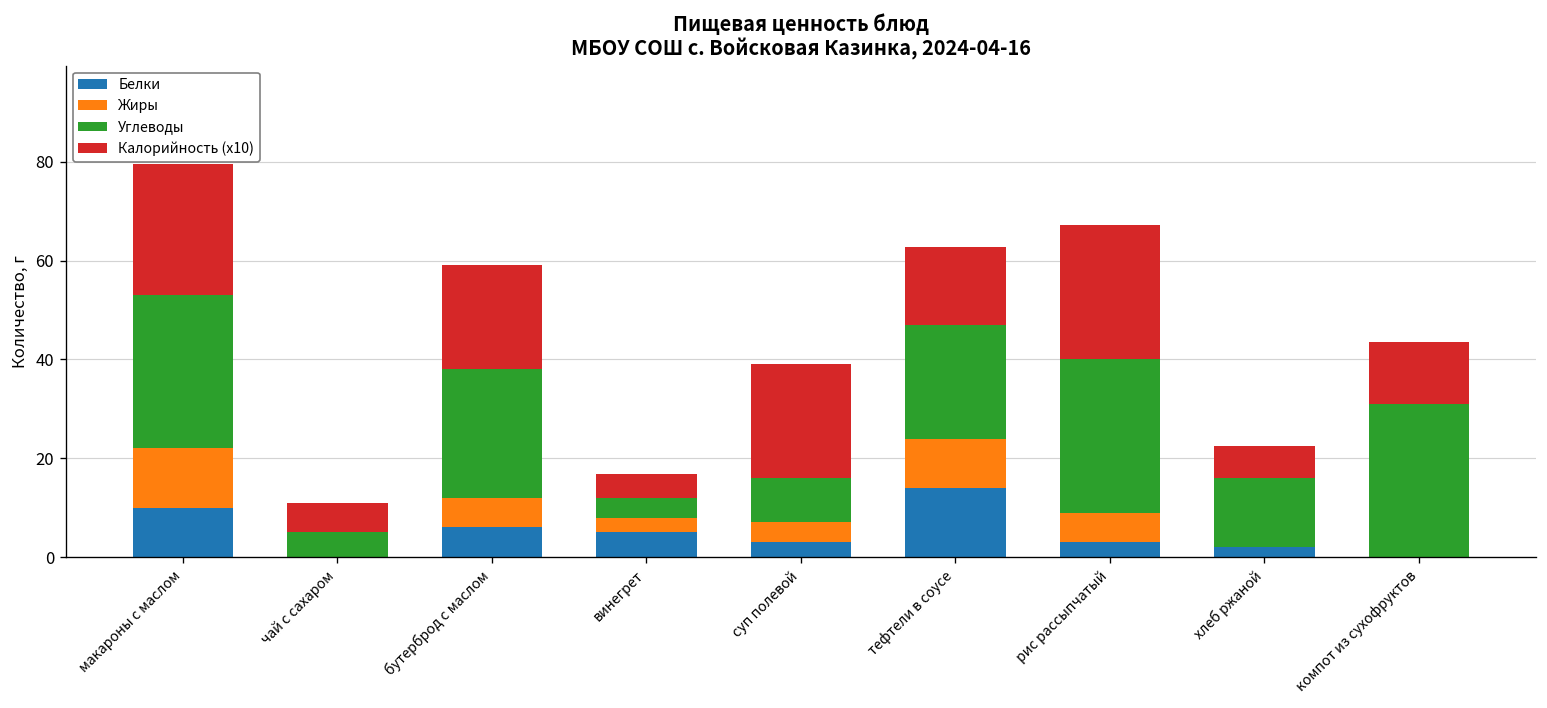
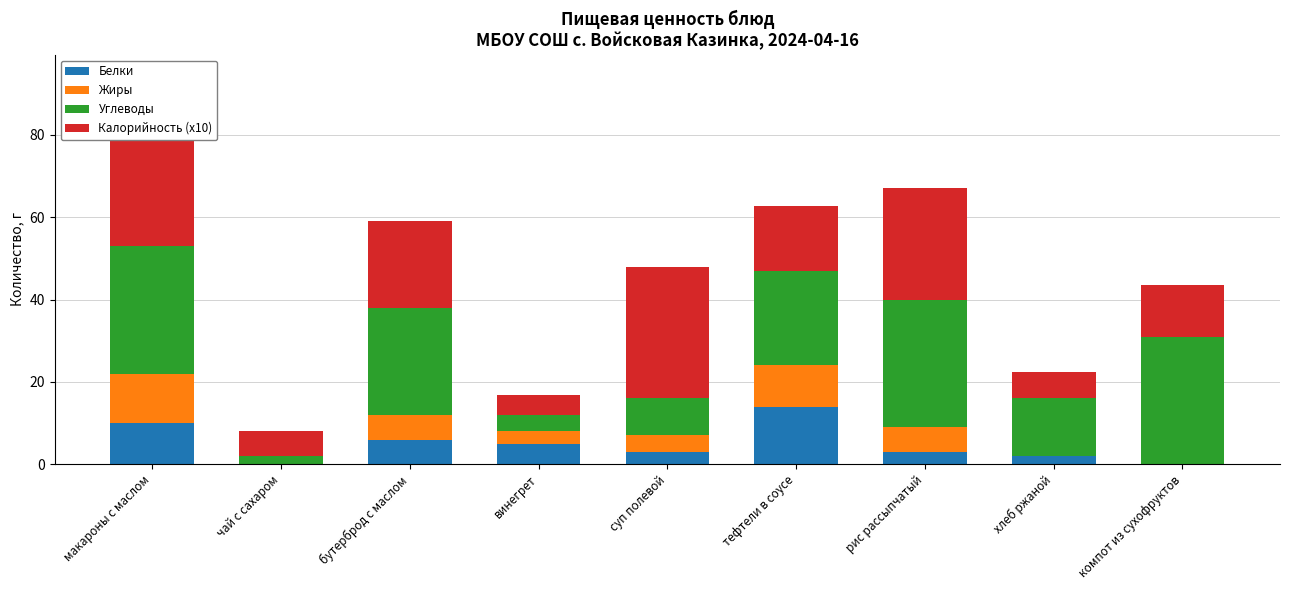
  {
    "Белки": {
      "макароны с маслом": 10,
      "чай с сахаром": 0,
      "бутерброд с маслом": 6,
      "винегрет": 5,
      "суп полевой": 3,
      "тефтели в соусе": 14,
      "рис рассыпчатый": 3,
      "хлеб ржаной": 2,
      "компот из сухофруктов": 0
    },
    "Жиры": {
      "макароны с маслом": 12,
      "чай с сахаром": 0,
      "бутерброд с маслом": 6,
      "винегрет": 3,
      "суп полевой": 4,
      "тефтели в соусе": 10,
      "рис рассыпчатый": 6,
      "хлеб ржаной": 0,
      "компот из сухофруктов": 0
    },
    "Углеводы": {
      "макароны с маслом": 31,
-     "чай с сахаром": 5,
+     "чай с сахаром": 2,
      "бутерброд с маслом": 26,
      "винегрет": 4,
      "суп полевой": 9,
      "тефтели в соусе": 23,
      "рис рассыпчатый": 31,
      "хлеб ржаной": 14,
      "компот из сухофруктов": 31
    },
    "Калорийность (x10)": {
      "чай с сахаром": 6,
      "бутерброд с маслом": 21,
      "винегрет": 5,
-     "суп полевой": 23,
+     "суп полевой": 32,
      "тефтели в соусе": 16,
      "рис рассыпчатый": 27,
      "хлеб ржаной": 7,
      "компот из сухофруктов": 13
    }
  }
